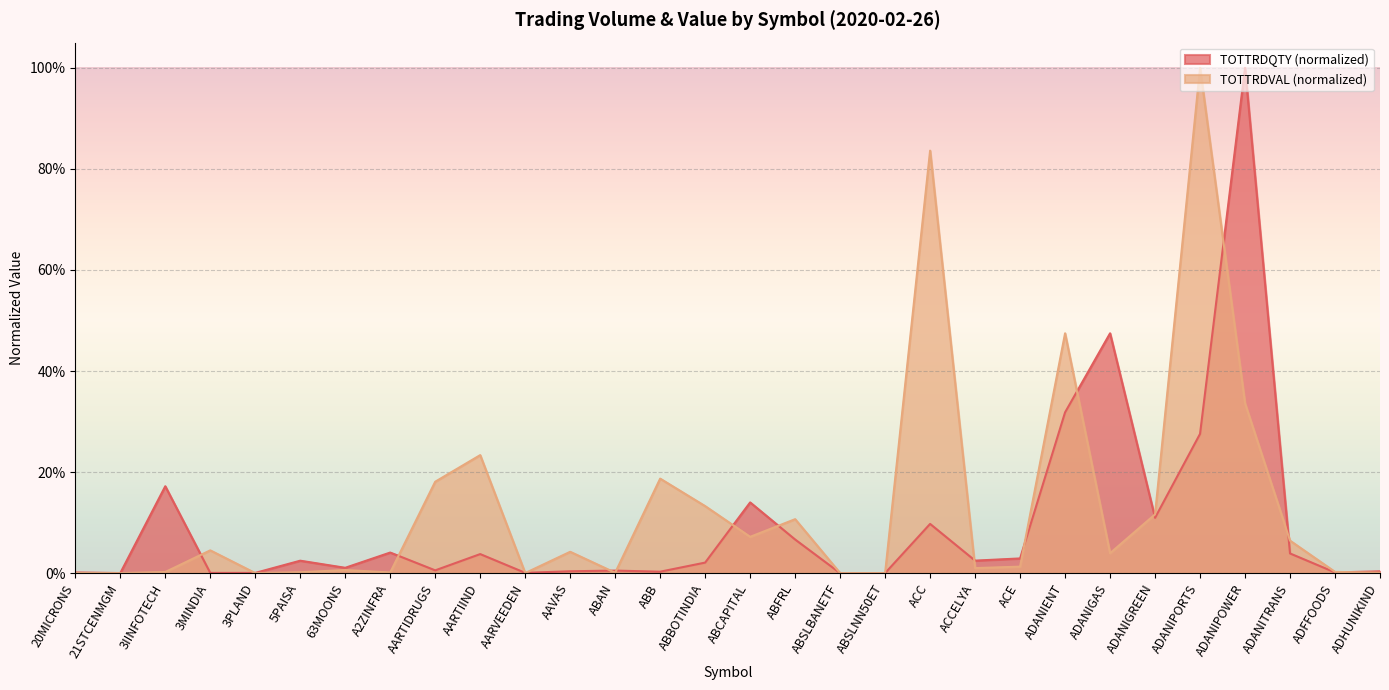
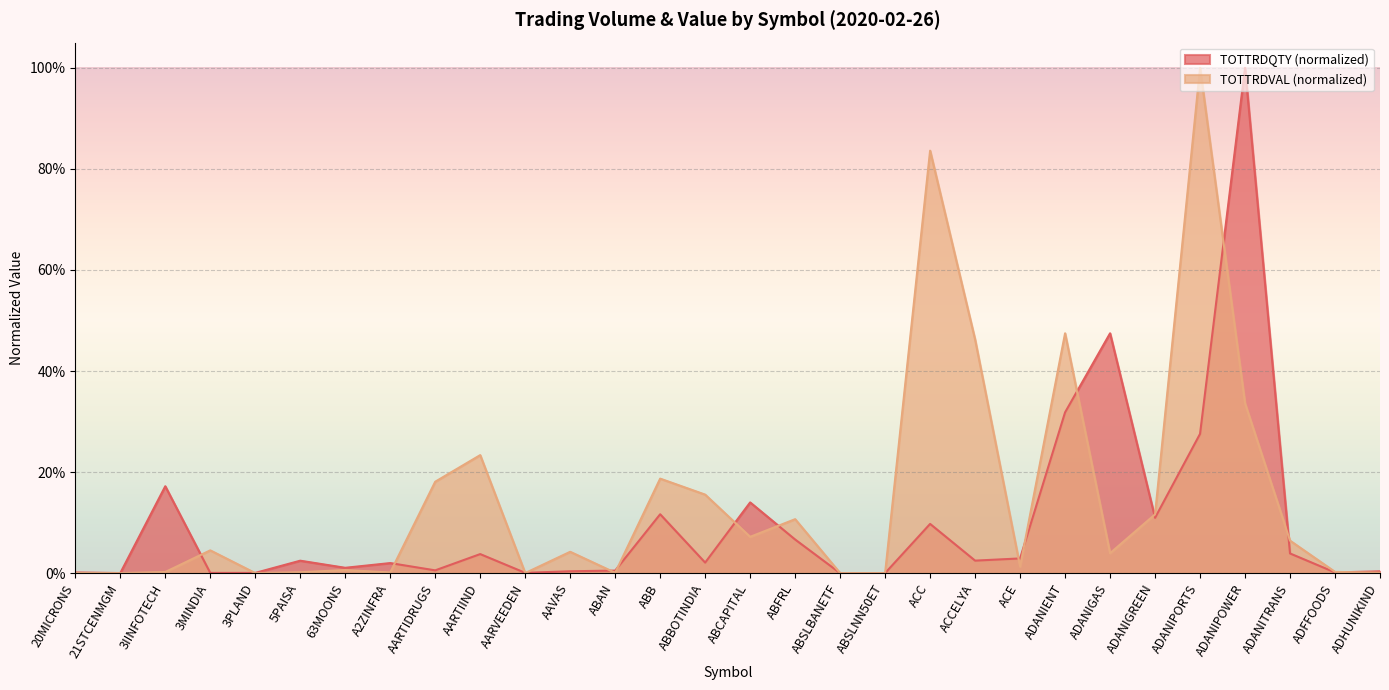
  {
    "TOTTRDQTY (normalized)": {
      "3IINFOTECH": "17%",
      "3MINDIA": "0%",
      "5PAISA": "2%",
-     "A2ZINFRA": "4%",
+     "A2ZINFRA": "2%",
      "AARTIDRUGS": "1%",
      "AARTIIND": "4%",
      "AAVAS": "0%",
-     "ABB": "0%",
+     "ABB": "12%",
      "ABBOTINDIA": "2%",
      "ABCAPITAL": "14%",
      "ABFRL": "7%",
      "ACC": "10%",
      "ACCELYA": "2%",
      "ACE": "3%",
      "ADANIENT": "32%",
      "ADANIGAS": "47%",
      "ADANIGREEN": "11%",
      "ADANIPORTS": "28%",
      "ADANITRANS": "4%"
    },
    "TOTTRDVAL (normalized)": {
      "3IINFOTECH": "0%",
      "3MINDIA": "5%",
      "5PAISA": "0%",
      "A2ZINFRA": "0%",
      "AARTIDRUGS": "18%",
      "AARTIIND": "23%",
      "AAVAS": "4%",
      "ABB": "19%",
-     "ABBOTINDIA": "13%",
+     "ABBOTINDIA": "16%",
      "ABCAPITAL": "7%",
      "ABFRL": "11%",
      "ACC": "84%",
-     "ACCELYA": "1%",
+     "ACCELYA": "46%",
      "ACE": "1%",
      "ADANIENT": "47%",
      "ADANIGAS": "4%",
      "ADANIGREEN": "12%",
      "ADANIPOWER": "34%",
      "ADANITRANS": "6%"
    }
  }
